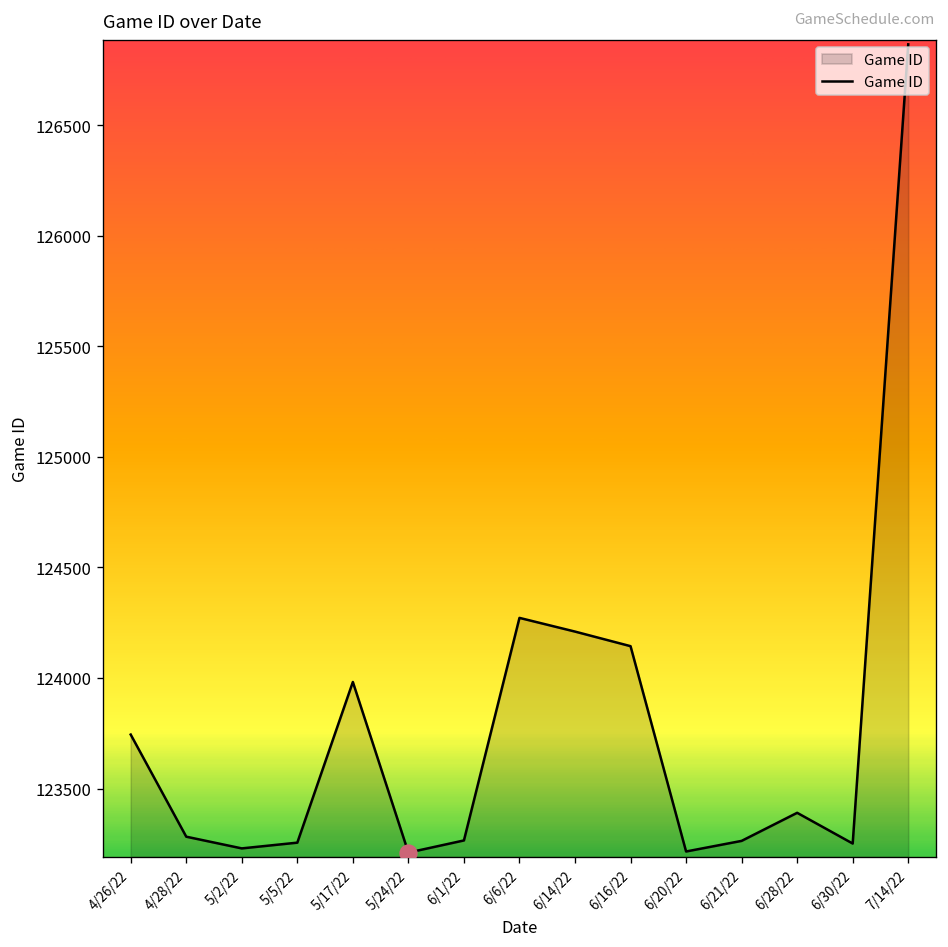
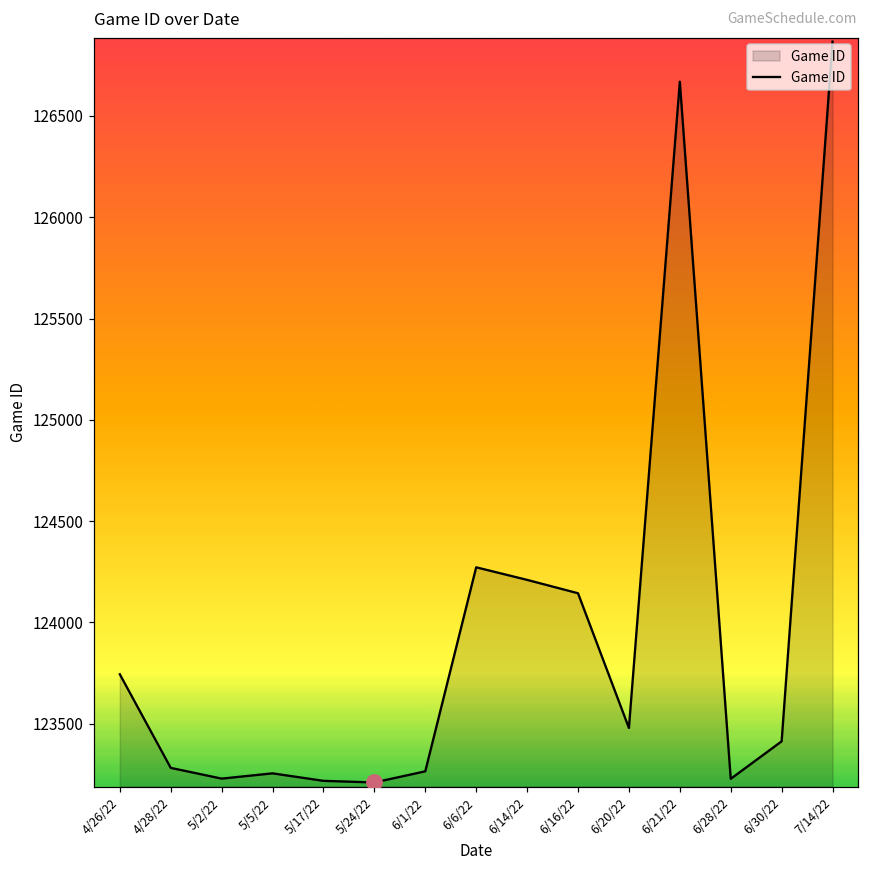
  {
    "Game ID": {
      "4/26/22": 123740,
      "4/28/22": 123280,
      "5/2/22": 123230,
      "5/5/22": 123260,
-     "5/17/22": 123980,
+     "5/17/22": 123220,
      "6/1/22": 123270,
      "6/6/22": 124270,
      "6/14/22": 124210,
      "6/16/22": 124140,
-     "6/20/22": 123220,
-     "6/21/22": 123260,
-     "6/28/22": 123390,
-     "6/30/22": 123250,
+     "6/20/22": 123480,
+     "6/21/22": 126670,
+     "6/28/22": 123230,
+     "6/30/22": 123410,
      "7/14/22": 126870
    }
  }
